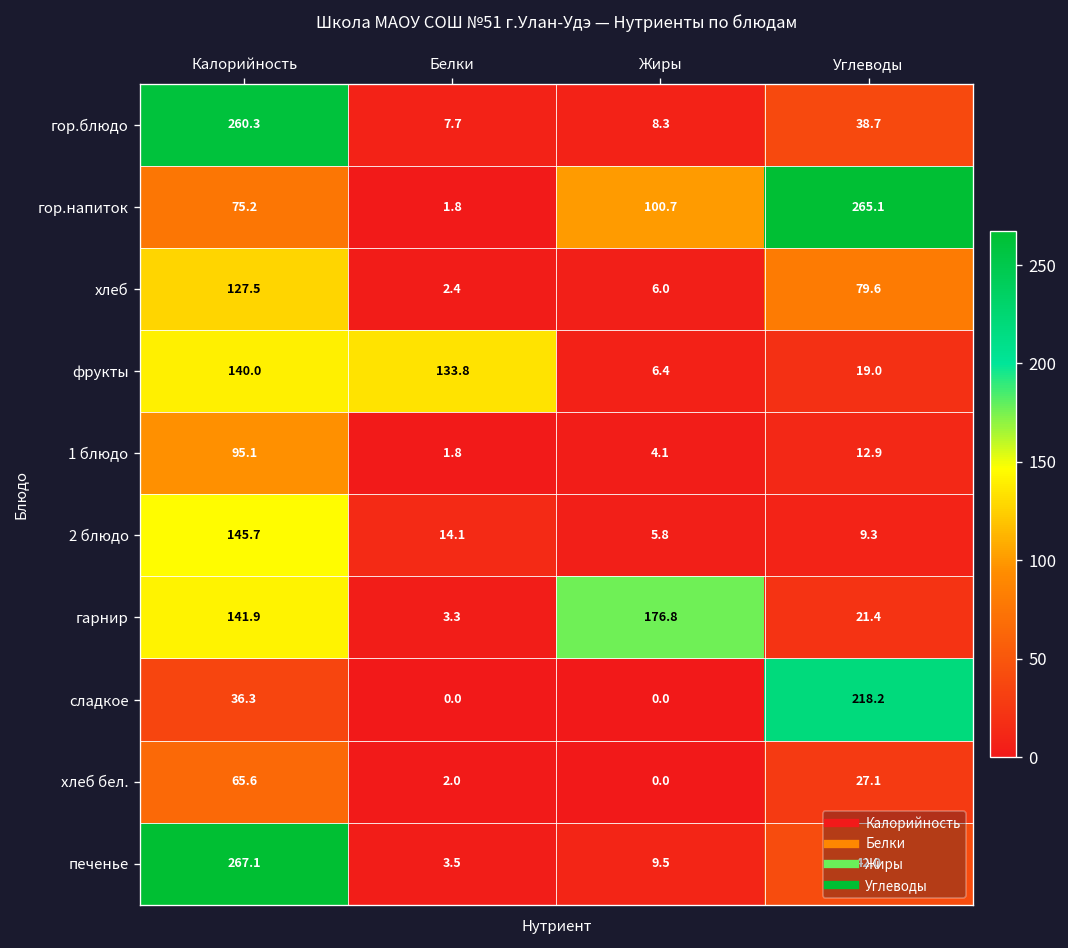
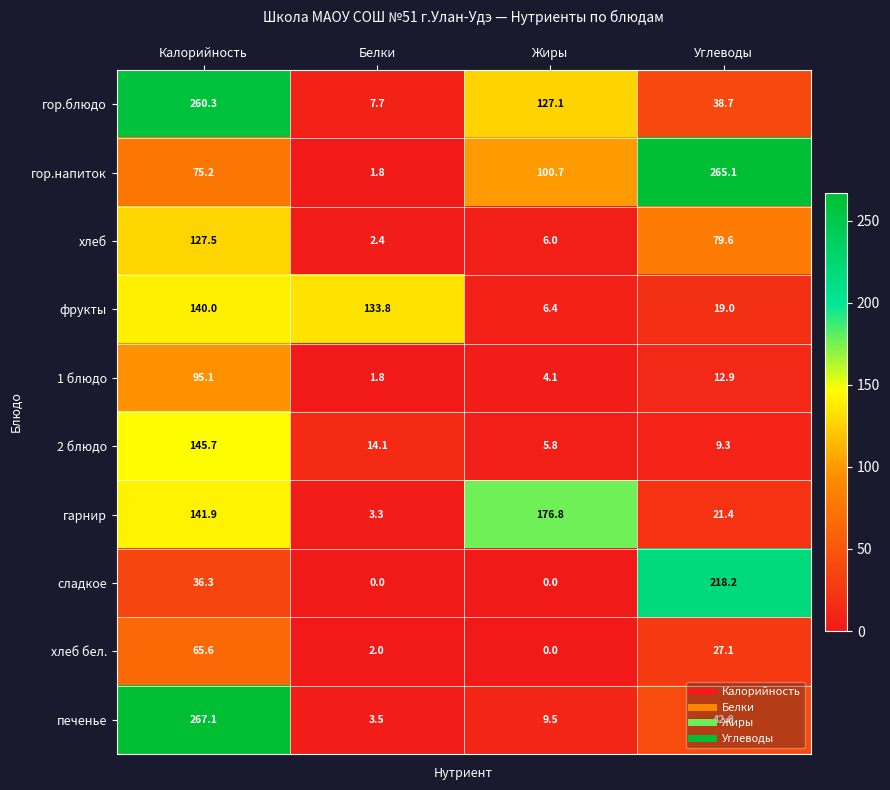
  {
    "гор.блюдо": {
      "Калорийность": 260.3,
      "Белки": 7.7,
-     "Жиры": 8.3,
+     "Жиры": 127.1,
      "Углеводы": 38.7
    },
    "гор.напиток": {
      "Калорийность": 75.2,
      "Белки": 1.8,
      "Жиры": 100.7,
      "Углеводы": 265.1
    },
    "хлеб": {
      "Калорийность": 127.5,
      "Белки": 2.4,
      "Жиры": 6.0,
      "Углеводы": 79.6
    },
    "фрукты": {
      "Калорийность": 140.0,
      "Белки": 133.8,
      "Жиры": 6.4,
      "Углеводы": 19.0
    },
    "1 блюдо": {
      "Калорийность": 95.1,
      "Белки": 1.8,
      "Жиры": 4.1,
      "Углеводы": 12.9
    },
    "2 блюдо": {
      "Калорийность": 145.7,
      "Белки": 14.1,
      "Жиры": 5.8,
      "Углеводы": 9.3
    },
    "гарнир": {
      "Калорийность": 141.9,
      "Белки": 3.3,
      "Жиры": 176.8,
      "Углеводы": 21.4
    },
    "сладкое": {
      "Калорийность": 36.3,
      "Белки": 0.0,
      "Жиры": 0.0,
      "Углеводы": 218.2
    },
    "хлеб бел.": {
      "Калорийность": 65.6,
      "Белки": 2.0,
      "Жиры": 0.0,
      "Углеводы": 27.1
    },
    "печенье": {
      "Калорийность": 267.1,
      "Белки": 3.5,
      "Жиры": 9.5
    }
  }
